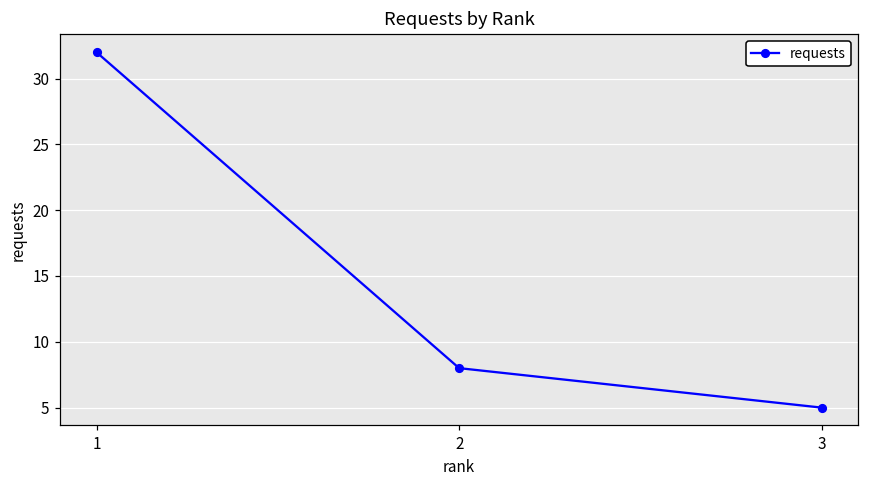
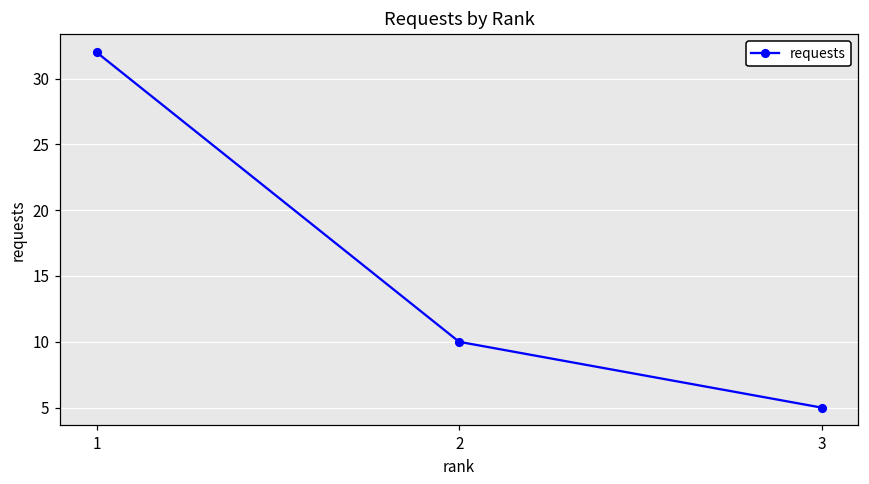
  {
    "1": 32,
-   "2": 8,
+   "2": 10,
    "3": 5
  }
